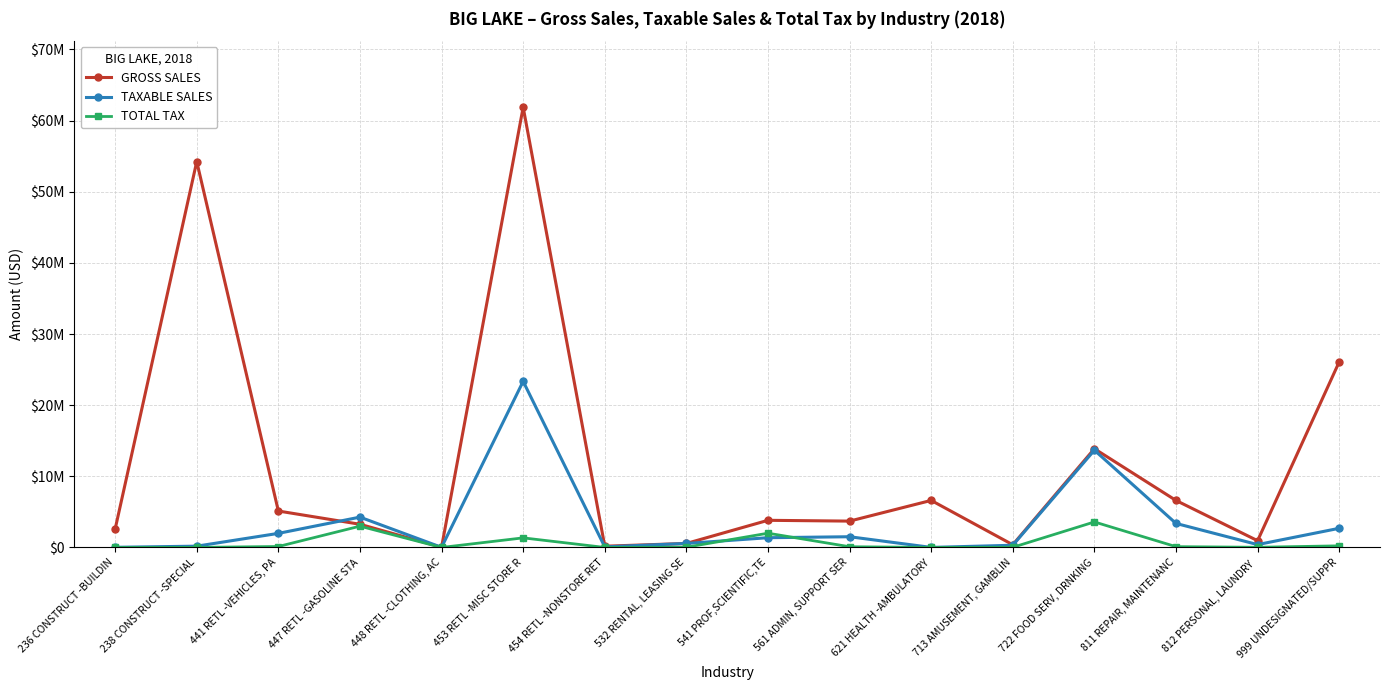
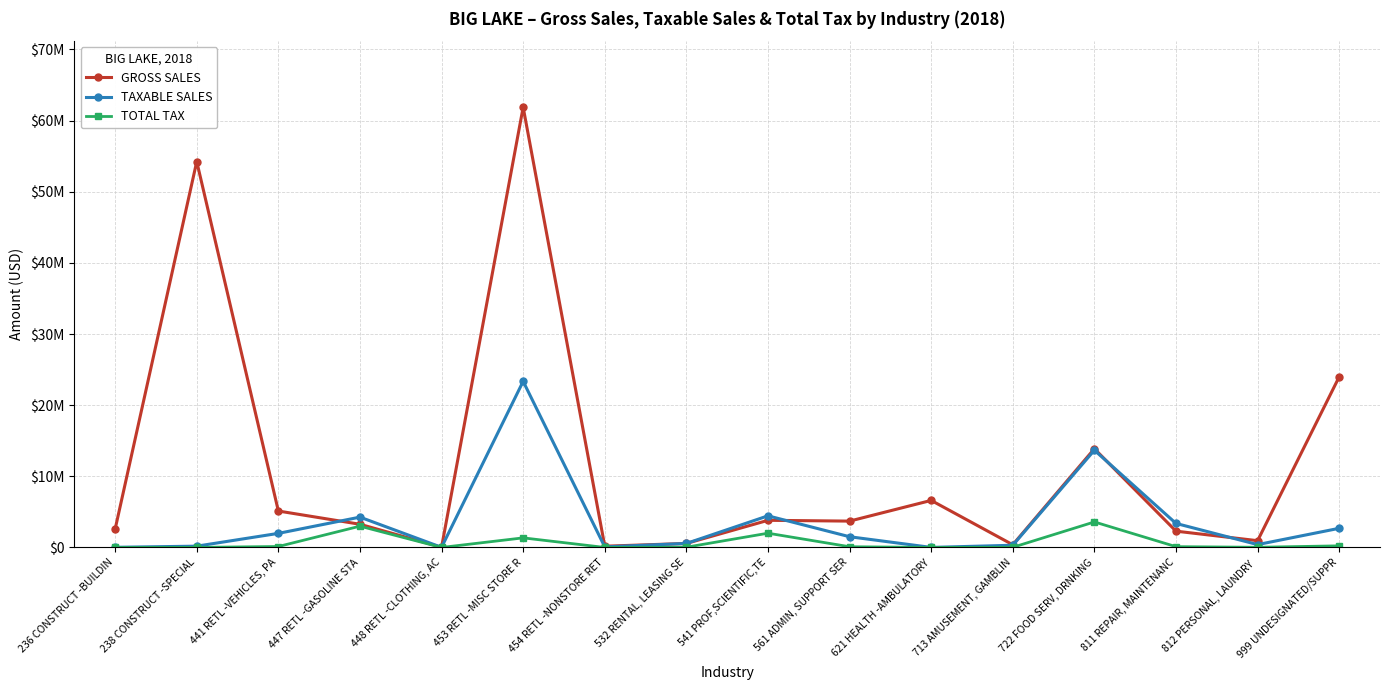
  {
    "GROSS SALES": {
      "236 CONSTRUCT -BUILDIN": "$3000000",
      "238 CONSTRUCT -SPECIAL": "$54000000",
      "441 RETL -VEHICLES, PA": "$5000000",
      "453 RETL -MISC STORE R": "$62000000",
      "541 PROF,SCIENTIFIC,TE": "$4000000",
      "561 ADMIN, SUPPORT SER": "$4000000",
      "621 HEALTH -AMBULATORY": "$7000000",
-     "811 REPAIR, MAINTENANC": "$7000000",
+     "811 REPAIR, MAINTENANC": "$2000000",
      "812 PERSONAL, LAUNDRY": "$1000000",
-     "999 UNDESIGNATED/SUPPR": "$26000000"
+     "999 UNDESIGNATED/SUPPR": "$24000000"
    },
    "TAXABLE SALES": {
      "441 RETL -VEHICLES, PA": "$2000000",
      "447 RETL -GASOLINE STA": "$4000000",
      "453 RETL -MISC STORE R": "$23000000",
-     "541 PROF,SCIENTIFIC,TE": "$1000000",
+     "541 PROF,SCIENTIFIC,TE": "$4000000",
      "561 ADMIN, SUPPORT SER": "$2000000",
      "811 REPAIR, MAINTENANC": "$3000000",
      "812 PERSONAL, LAUNDRY": "$0",
      "999 UNDESIGNATED/SUPPR": "$3000000"
    },
    "TOTAL TAX": {
      "441 RETL -VEHICLES, PA": "$0",
      "453 RETL -MISC STORE R": "$1000000",
      "532 RENTAL, LEASING SE": "$0",
      "541 PROF,SCIENTIFIC,TE": "$2000000",
      "561 ADMIN, SUPPORT SER": "$0",
      "722 FOOD SERV, DRNKING": "$4000000",
      "811 REPAIR, MAINTENANC": "$0",
      "812 PERSONAL, LAUNDRY": "$0",
      "999 UNDESIGNATED/SUPPR": "$0"
    }
  }
